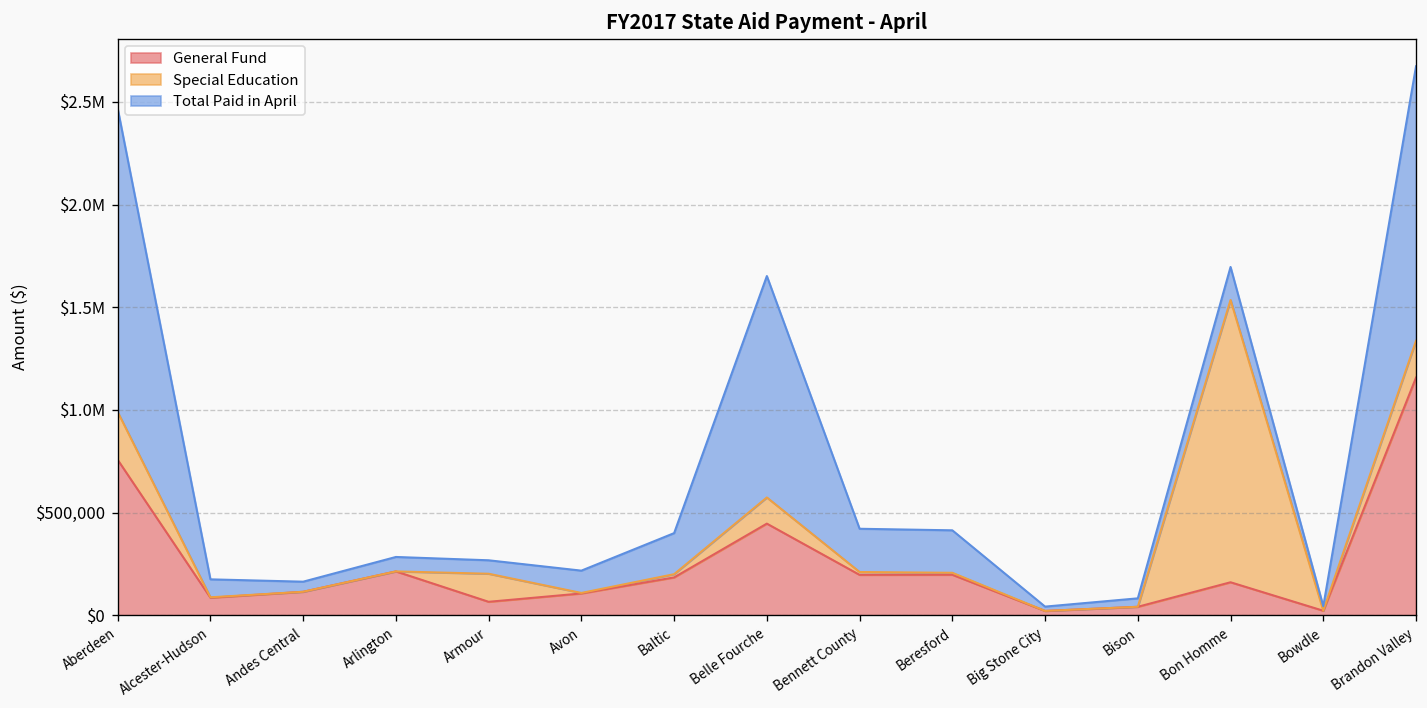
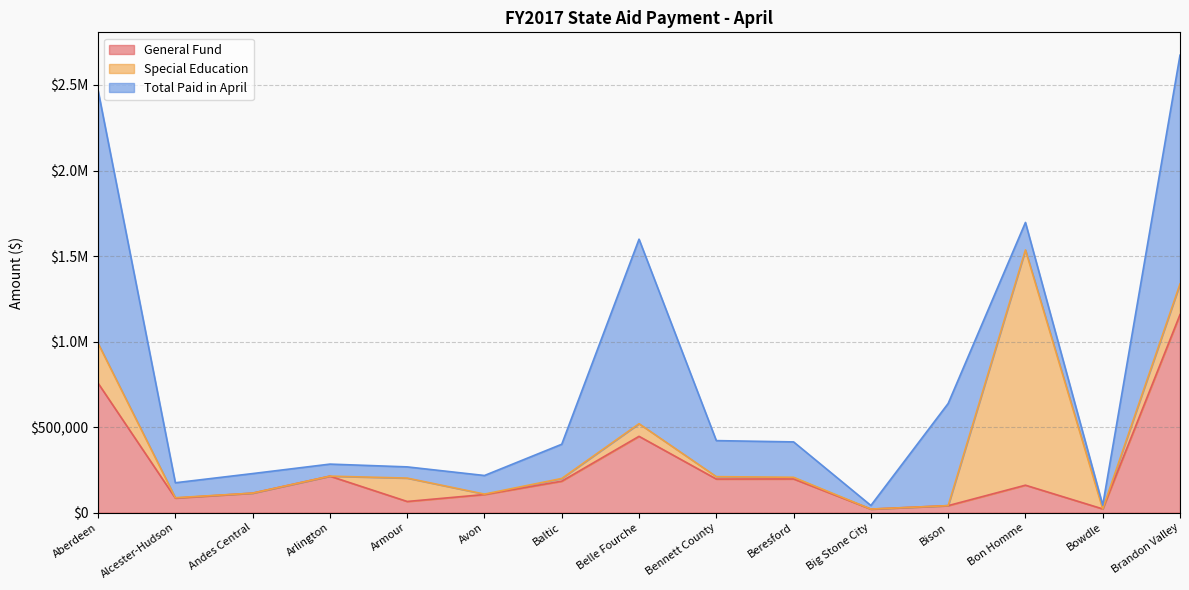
  {
    "General Fund": {
      "Aberdeen": "$760,000",
      "Armour": "$70,000",
      "Baltic": "$180,000",
      "Belle Fourche": "$450,000",
      "Bon Homme": "$160,000",
      "Brandon Valley": "$1,160,000"
    },
    "Special Education": {
      "Aberdeen": "$230,000",
      "Armour": "$140,000",
      "Baltic": "$20,000",
-     "Belle Fourche": "$130,000",
+     "Belle Fourche": "$70,000",
      "Bon Homme": "$1,380,000",
      "Brandon Valley": "$180,000"
    },
    "Total Paid in April": {
      "Aberdeen": "$1,480,000",
      "Alcester-Hudson": "$90,000",
-     "Andes Central": "$50,000",
+     "Andes Central": "$110,000",
      "Arlington": "$70,000",
      "Armour": "$70,000",
      "Avon": "$110,000",
      "Baltic": "$200,000",
      "Belle Fourche": "$1,080,000",
      "Bennett County": "$210,000",
      "Beresford": "$210,000",
      "Big Stone City": "$20,000",
-     "Bison": "$40,000",
+     "Bison": "$600,000",
      "Bon Homme": "$160,000",
      "Bowdle": "$20,000",
      "Brandon Valley": "$1,340,000"
    }
  }
